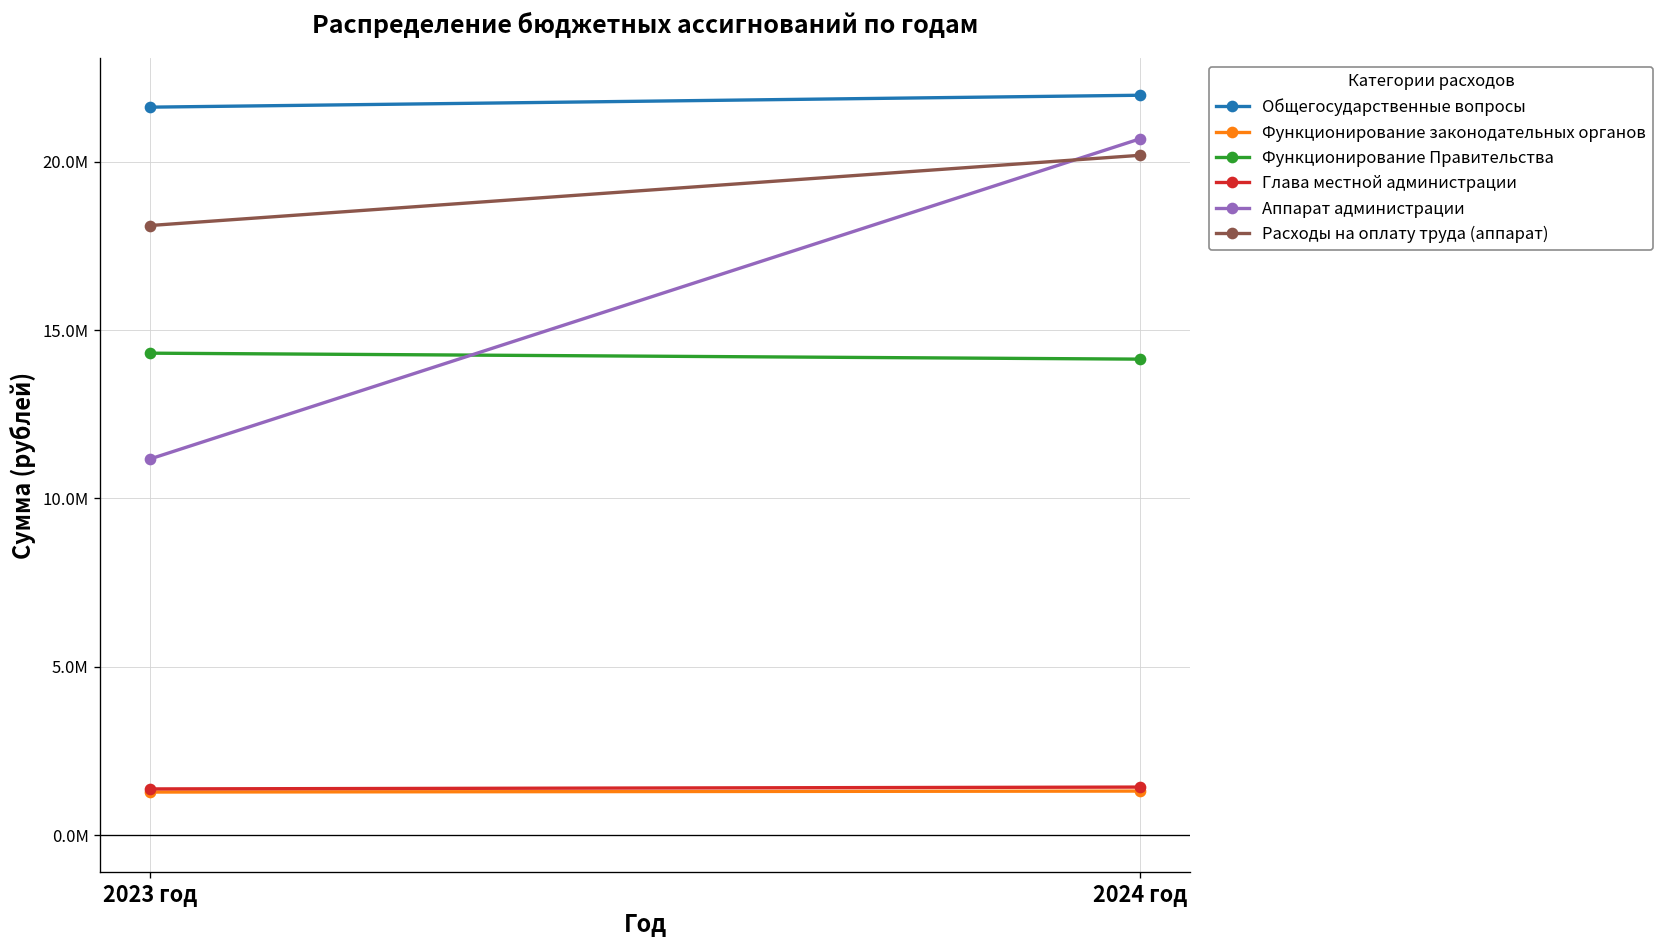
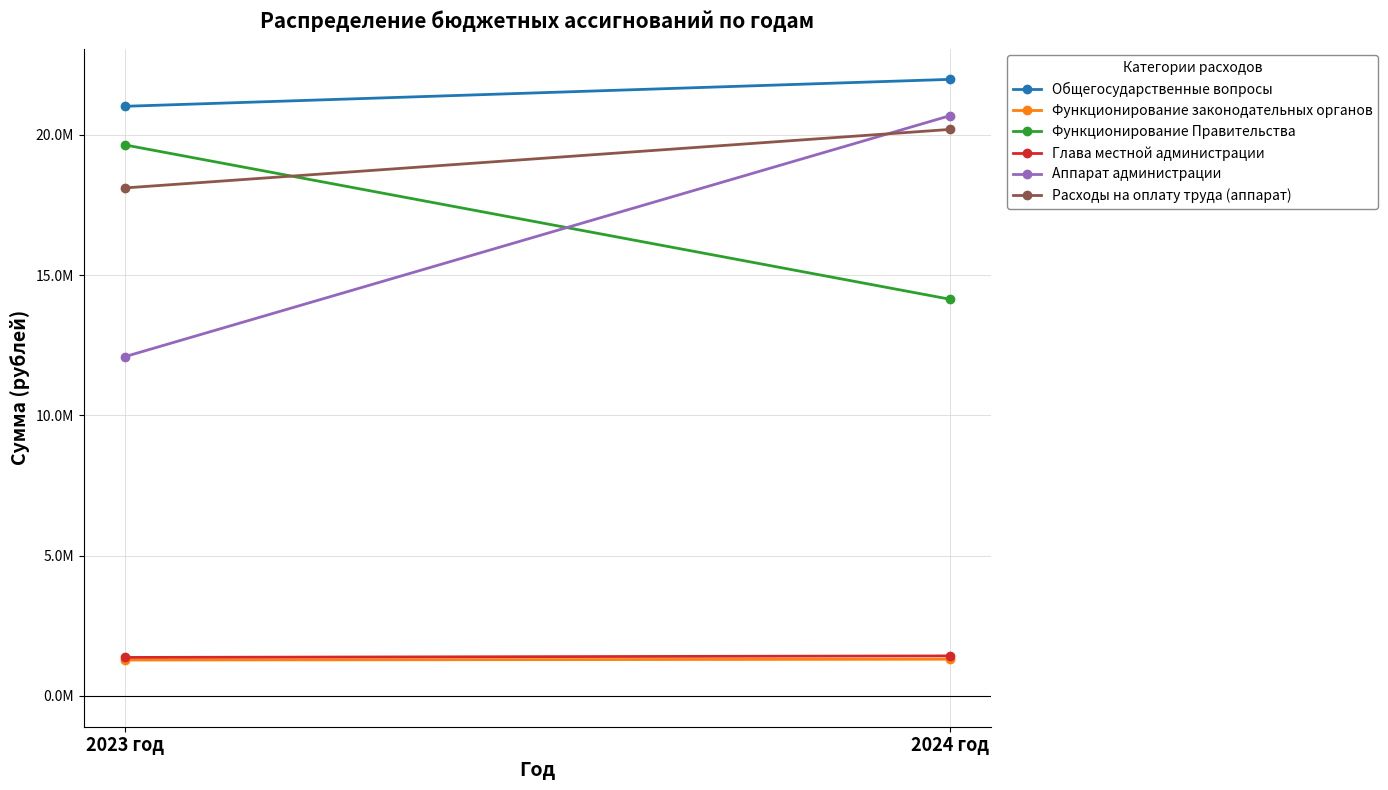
  {
    "Общегосударственные вопросы": {
-     "2023 год": 21600000,
+     "2023 год": 21000000,
      "2024 год": 22000000
    },
    "Функционирование законодательных органов": {
      "2023 год": 1300000,
      "2024 год": 1300000
    },
    "Функционирование Правительства": {
-     "2023 год": 14300000,
+     "2023 год": 19600000,
      "2024 год": 14100000
    },
    "Глава местной администрации": {
      "2023 год": 1400000,
      "2024 год": 1400000
    },
    "Аппарат администрации": {
-     "2023 год": 11200000,
+     "2023 год": 12100000,
      "2024 год": 20700000
    },
    "Расходы на оплату труда (аппарат)": {
      "2023 год": 18100000,
      "2024 год": 20200000
    }
  }
